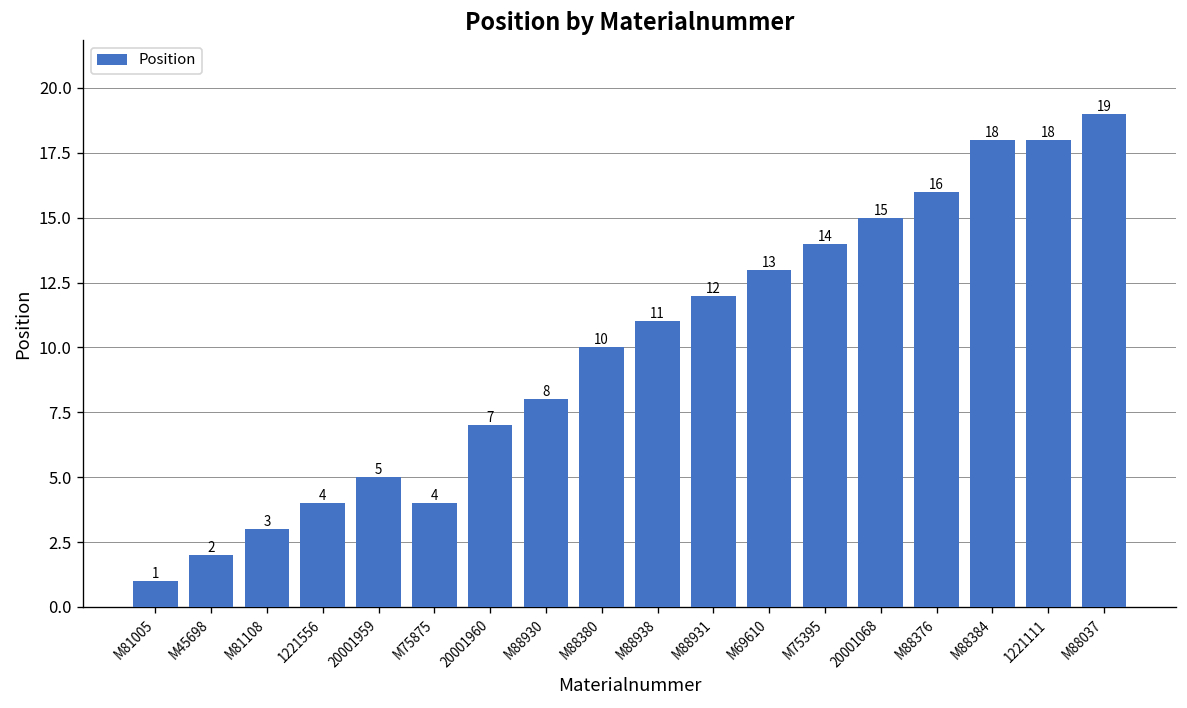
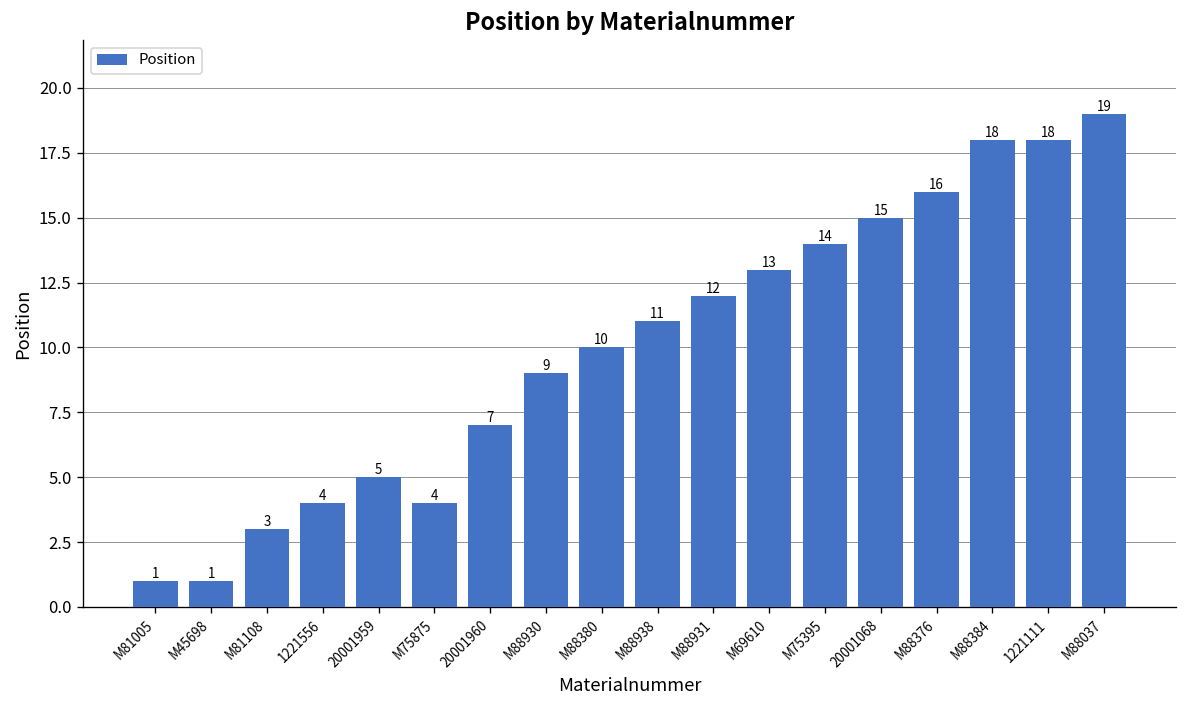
  {
    "M81005": 1,
-   "M45698": 2,
+   "M45698": 1,
    "M81108": 3,
    "1221556": 4,
    "20001959": 5,
    "M75875": 4,
    "20001960": 7,
-   "M88930": 8,
+   "M88930": 9,
    "M88380": 10,
    "M88938": 11,
    "M88931": 12,
    "M69610": 13,
    "M75395": 14,
    "20001068": 15,
    "M88376": 16,
    "M88384": 18,
    "1221111": 18,
    "M88037": 19
  }
